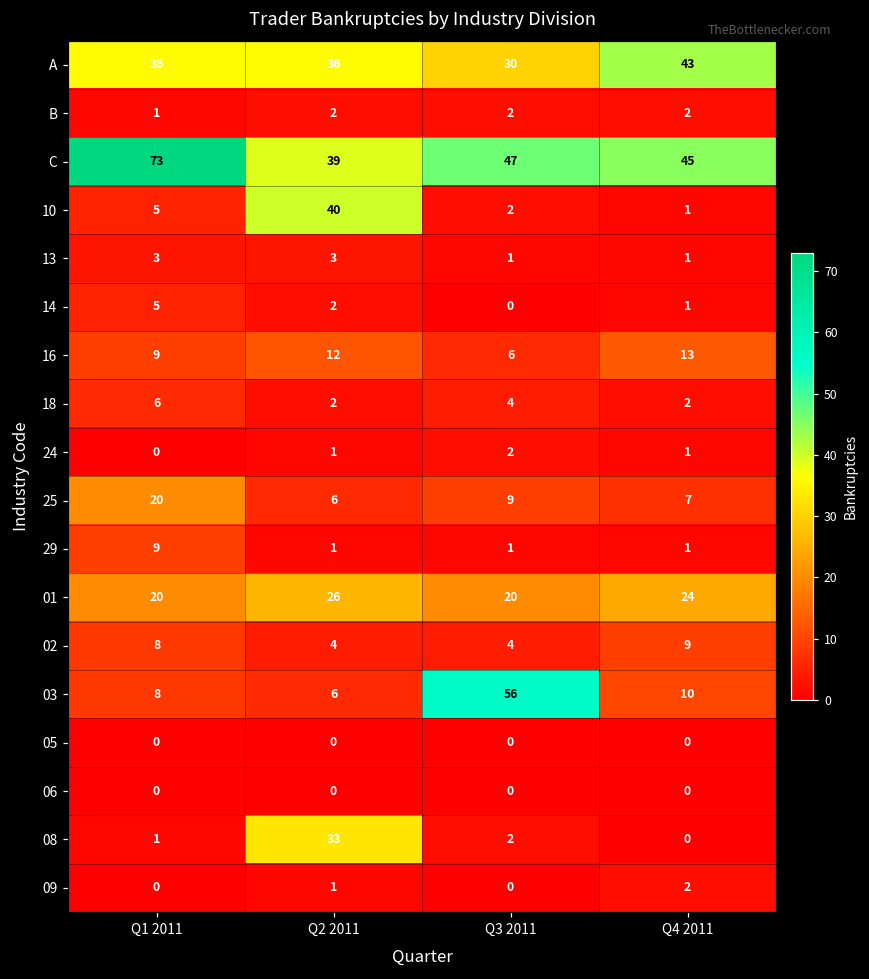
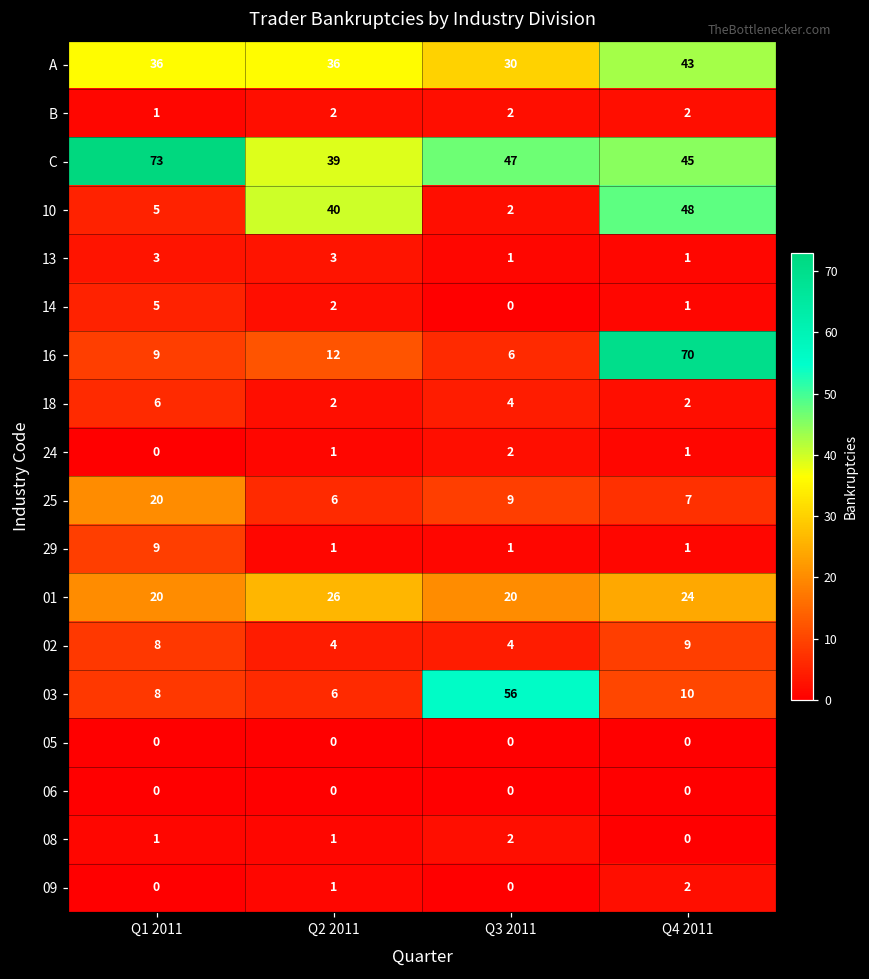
  {
    "A": {
      "Q1 2011": 36,
      "Q2 2011": 36,
      "Q3 2011": 30,
      "Q4 2011": 43
    },
    "B": {
      "Q1 2011": 1,
      "Q2 2011": 2,
      "Q3 2011": 2,
      "Q4 2011": 2
    },
    "C": {
      "Q1 2011": 73,
      "Q2 2011": 39,
      "Q3 2011": 47,
      "Q4 2011": 45
    },
    "10": {
      "Q1 2011": 5,
      "Q2 2011": 40,
      "Q3 2011": 2,
-     "Q4 2011": 1
+     "Q4 2011": 48
    },
    "13": {
      "Q1 2011": 3,
      "Q2 2011": 3,
      "Q3 2011": 1,
      "Q4 2011": 1
    },
    "14": {
      "Q1 2011": 5,
      "Q2 2011": 2,
      "Q3 2011": 0,
      "Q4 2011": 1
    },
    "16": {
      "Q1 2011": 9,
      "Q2 2011": 12,
      "Q3 2011": 6,
-     "Q4 2011": 13
+     "Q4 2011": 70
    },
    "18": {
      "Q1 2011": 6,
      "Q2 2011": 2,
      "Q3 2011": 4,
      "Q4 2011": 2
    },
    "24": {
      "Q1 2011": 0,
      "Q2 2011": 1,
      "Q3 2011": 2,
      "Q4 2011": 1
    },
    "25": {
      "Q1 2011": 20,
      "Q2 2011": 6,
      "Q3 2011": 9,
      "Q4 2011": 7
    },
    "29": {
      "Q1 2011": 9,
      "Q2 2011": 1,
      "Q3 2011": 1,
      "Q4 2011": 1
    },
    "01": {
      "Q1 2011": 20,
      "Q2 2011": 26,
      "Q3 2011": 20,
      "Q4 2011": 24
    },
    "02": {
      "Q1 2011": 8,
      "Q2 2011": 4,
      "Q3 2011": 4,
      "Q4 2011": 9
    },
    "03": {
      "Q1 2011": 8,
      "Q2 2011": 6,
      "Q3 2011": 56,
      "Q4 2011": 10
    },
    "05": {
      "Q1 2011": 0,
      "Q2 2011": 0,
      "Q3 2011": 0,
      "Q4 2011": 0
    },
    "06": {
      "Q1 2011": 0,
      "Q2 2011": 0,
      "Q3 2011": 0,
      "Q4 2011": 0
    },
    "08": {
      "Q1 2011": 1,
-     "Q2 2011": 33,
+     "Q2 2011": 1,
      "Q3 2011": 2,
      "Q4 2011": 0
    },
    "09": {
      "Q1 2011": 0,
      "Q2 2011": 1,
      "Q3 2011": 0,
      "Q4 2011": 2
    }
  }
